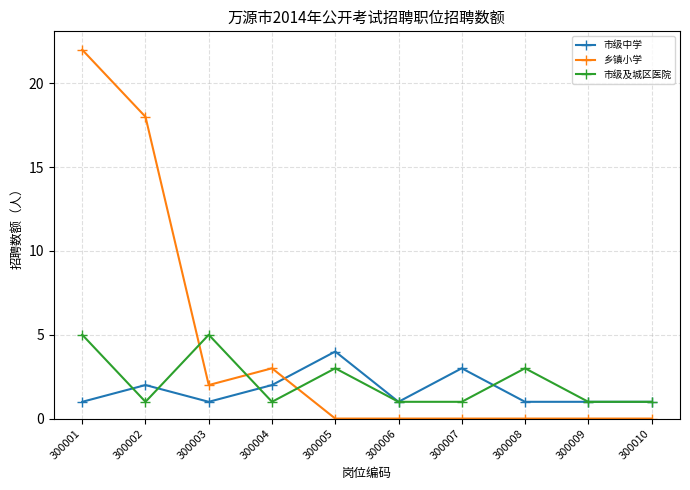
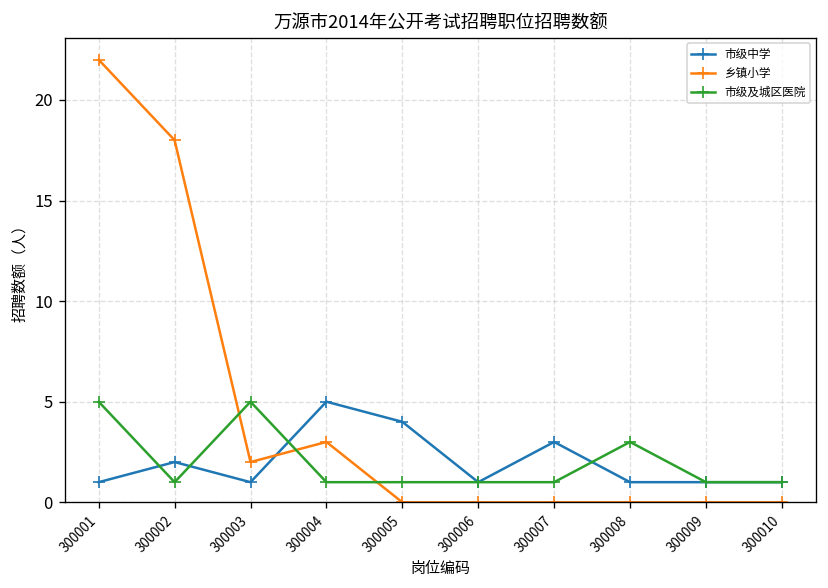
  {
    "市级中学": {
      "300001": 1,
      "300002": 2,
      "300003": 1,
-     "300004": 2,
+     "300004": 5,
      "300005": 4,
      "300007": 3,
      "300008": 1
    },
    "乡镇小学": {
      "300001": 22,
      "300002": 18,
      "300003": 2,
      "300004": 3,
      "300005": 0,
      "300006": 0,
      "300007": 0,
      "300008": 0,
      "300009": 0,
      "300010": 0
    },
    "市级及城区医院": {
      "300001": 5,
      "300002": 1,
      "300003": 5,
      "300004": 1,
-     "300005": 3,
+     "300005": 1,
      "300007": 1,
      "300008": 3
    }
  }
